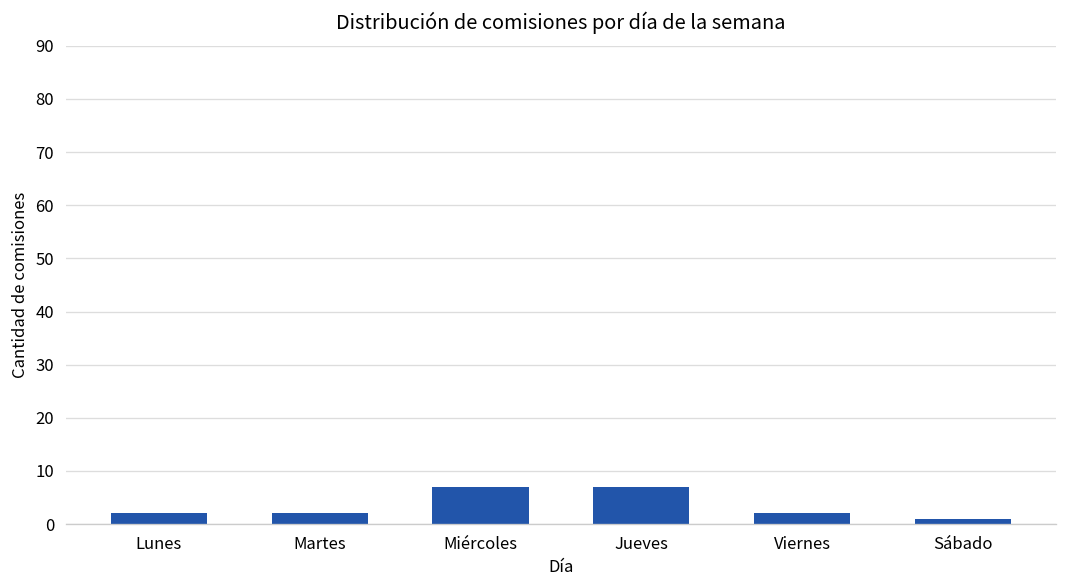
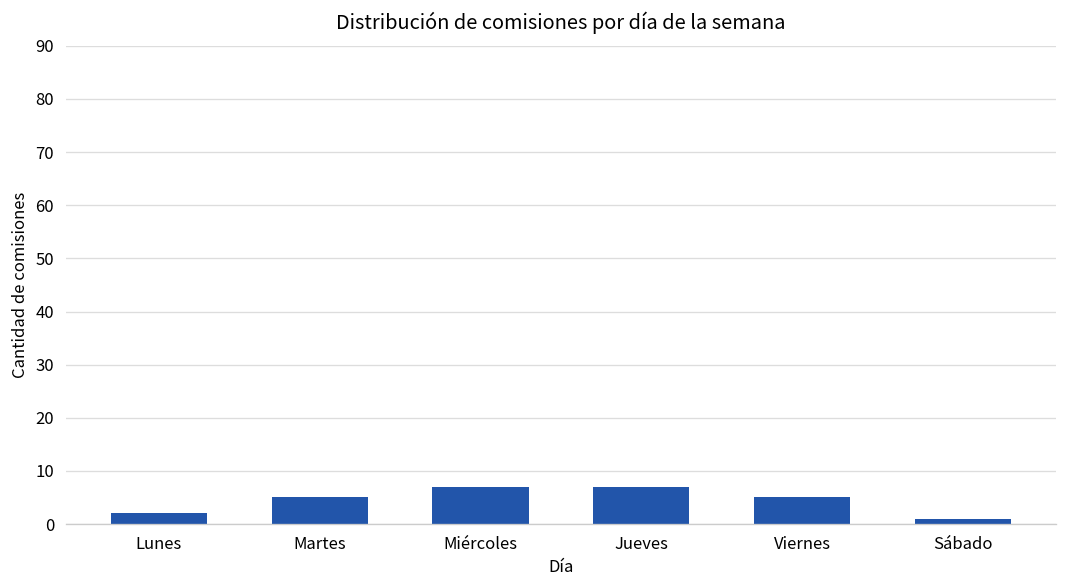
  {
    "Lunes": 2,
-   "Martes": 2,
+   "Martes": 5,
    "Miércoles": 7,
    "Jueves": 7,
-   "Viernes": 2,
+   "Viernes": 5,
    "Sábado": 1
  }
